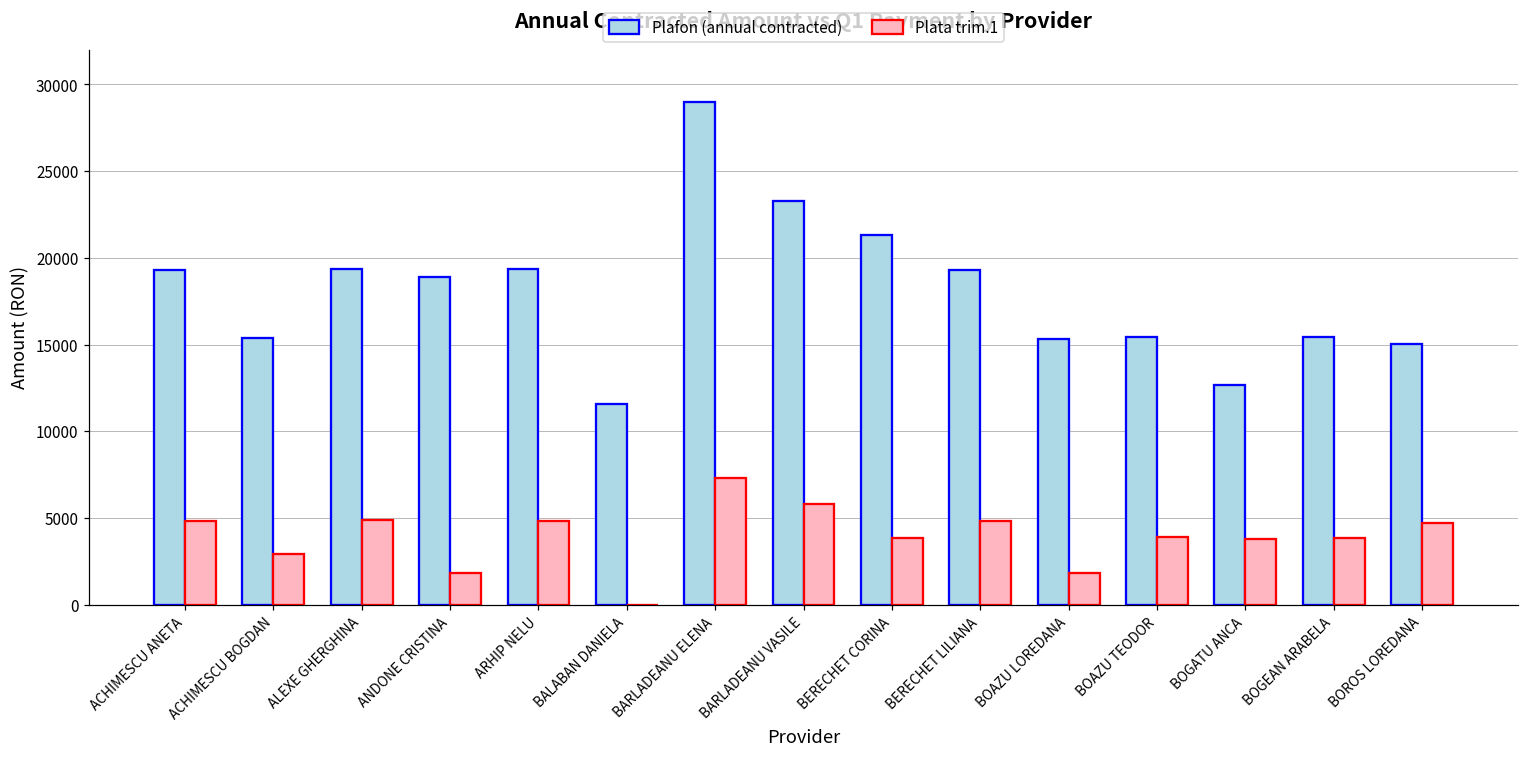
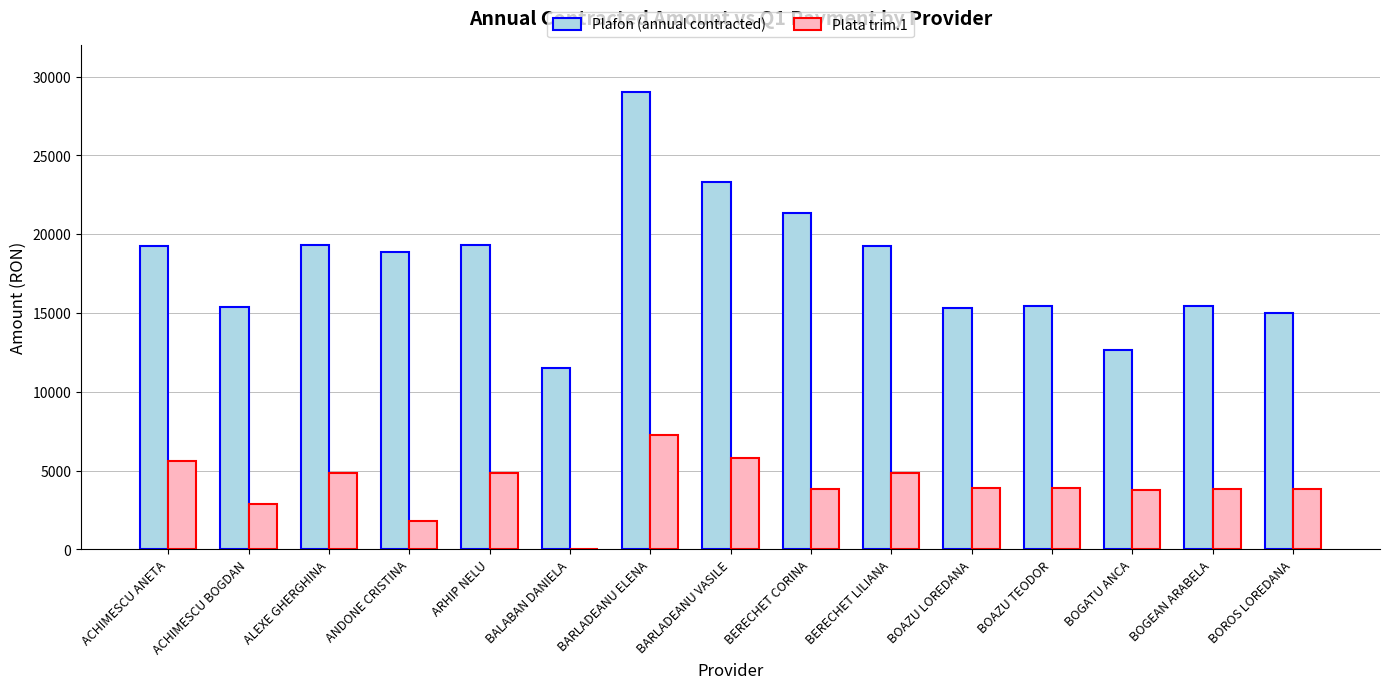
  {
    "Plafon (annual contracted)": {
      "ACHIMESCU ANETA": 19300,
      "ACHIMESCU BOGDAN": 15400,
      "ALEXE GHERGHINA": 19300,
      "ANDONE CRISTINA": 18900,
      "ARHIP NELU": 19300,
      "BALABAN DANIELA": 11500,
      "BARLADEANU ELENA": 29000,
      "BARLADEANU VASILE": 23300,
      "BERECHET CORINA": 21300,
      "BERECHET LILIANA": 19300,
      "BOAZU LOREDANA": 15300,
      "BOAZU TEODOR": 15500,
      "BOGATU ANCA": 12700,
      "BOGEAN ARABELA": 15500,
      "BOROS LOREDANA": 15000
    },
    "Plata trim.1": {
-     "ACHIMESCU ANETA": 4800,
+     "ACHIMESCU ANETA": 5600,
      "ACHIMESCU BOGDAN": 2900,
      "ALEXE GHERGHINA": 4900,
      "ANDONE CRISTINA": 1800,
      "ARHIP NELU": 4800,
      "BALABAN DANIELA": 0,
      "BARLADEANU ELENA": 7300,
      "BARLADEANU VASILE": 5800,
      "BERECHET CORINA": 3900,
      "BERECHET LILIANA": 4800,
-     "BOAZU LOREDANA": 1800,
+     "BOAZU LOREDANA": 3900,
      "BOAZU TEODOR": 3900,
      "BOGATU ANCA": 3800,
      "BOGEAN ARABELA": 3800,
-     "BOROS LOREDANA": 4700
+     "BOROS LOREDANA": 3900
    }
  }
